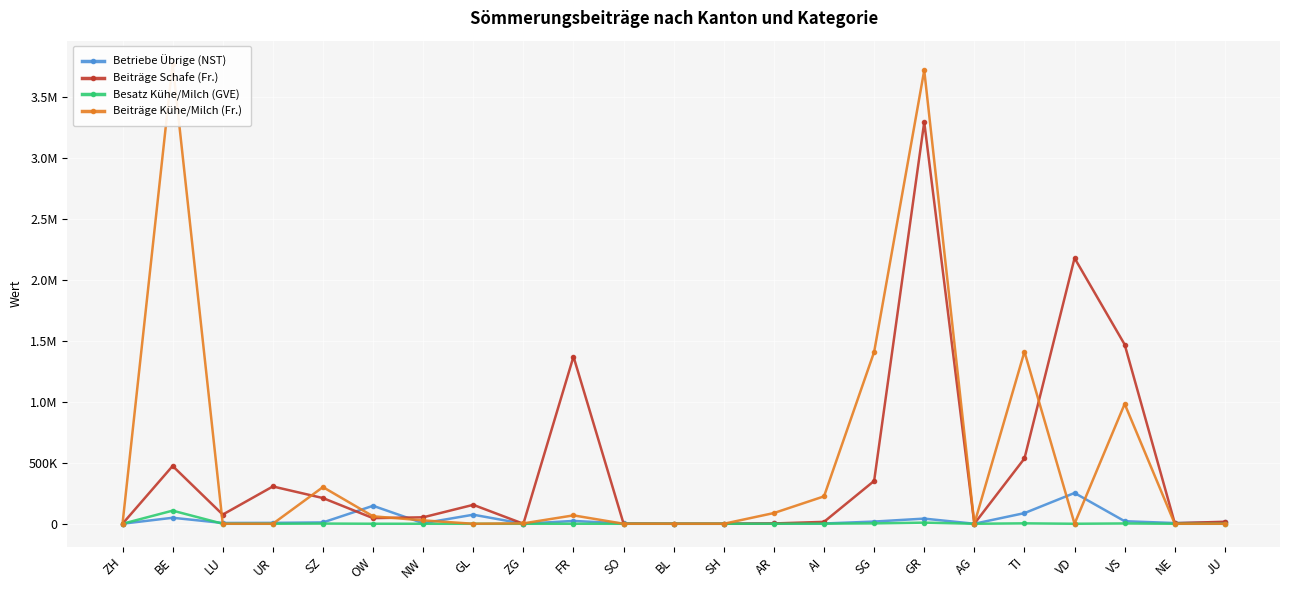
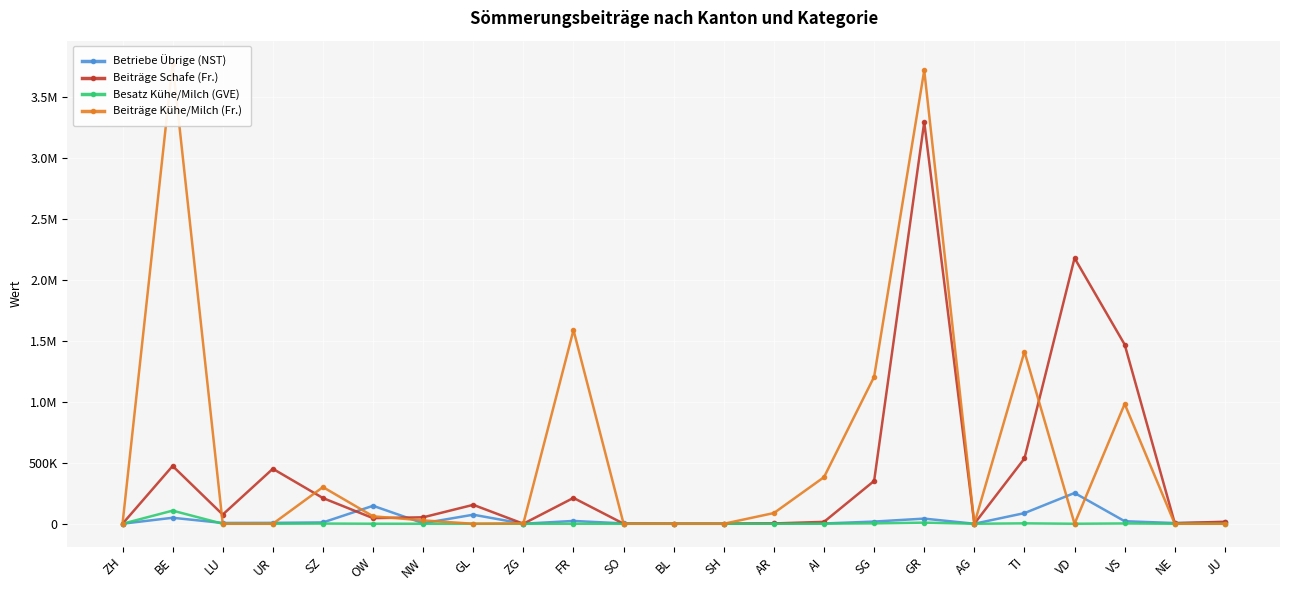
  {
    "Betriebe Übrige (NST)": {
      "BE": 50000,
      "OW": 150000,
      "GL": 70000,
      "FR": 20000,
      "GR": 40000,
      "TI": 90000,
      "VD": 250000
    },
    "Beiträge Schafe (Fr.)": {
      "BE": 470000,
      "LU": 80000,
-     "UR": 310000,
+     "UR": 450000,
      "SZ": 210000,
      "NW": 50000,
      "GL": 160000,
-     "FR": 1370000,
+     "FR": 210000,
      "SG": 350000,
      "GR": 3290000,
      "TI": 540000,
      "VD": 2180000,
      "VS": 1470000
    },
    "Besatz Kühe/Milch (GVE)": {
      "BE": 110000,
      "OW": 0,
      "FR": 0,
      "GR": 10000,
      "TI": 0
    },
    "Beiträge Kühe/Milch (Fr.)": {
      "SZ": 300000,
      "NW": 30000,
-     "FR": 70000,
+     "FR": 1590000,
      "AR": 90000,
-     "AI": 220000,
-     "SG": 1410000,
+     "AI": 380000,
+     "SG": 1200000,
      "GR": 3720000,
      "TI": 1410000,
      "VS": 980000
    }
  }
